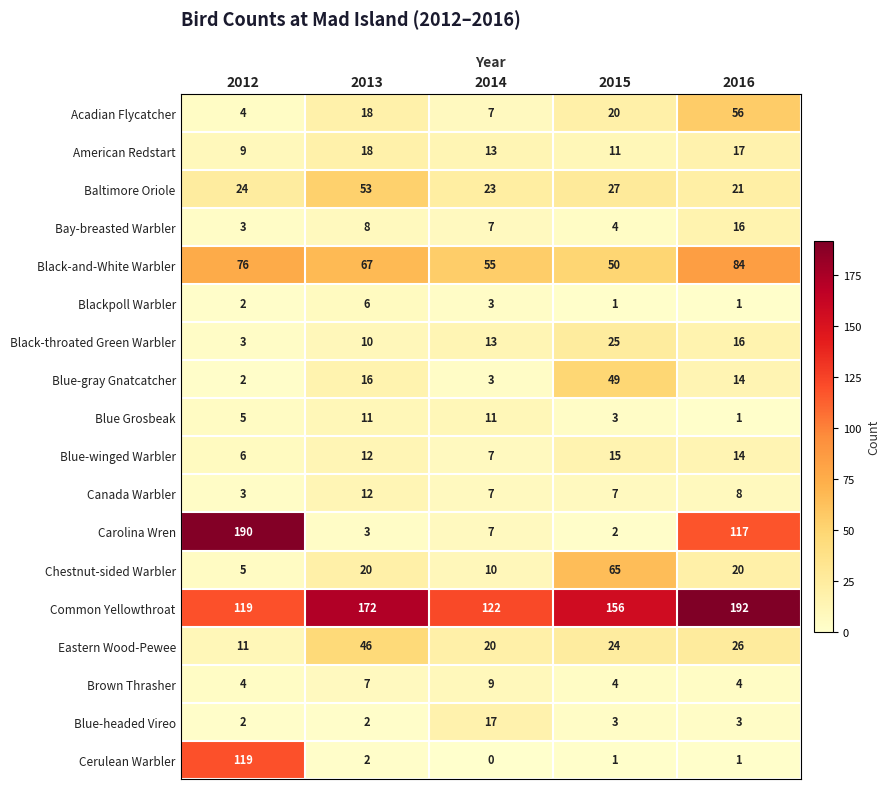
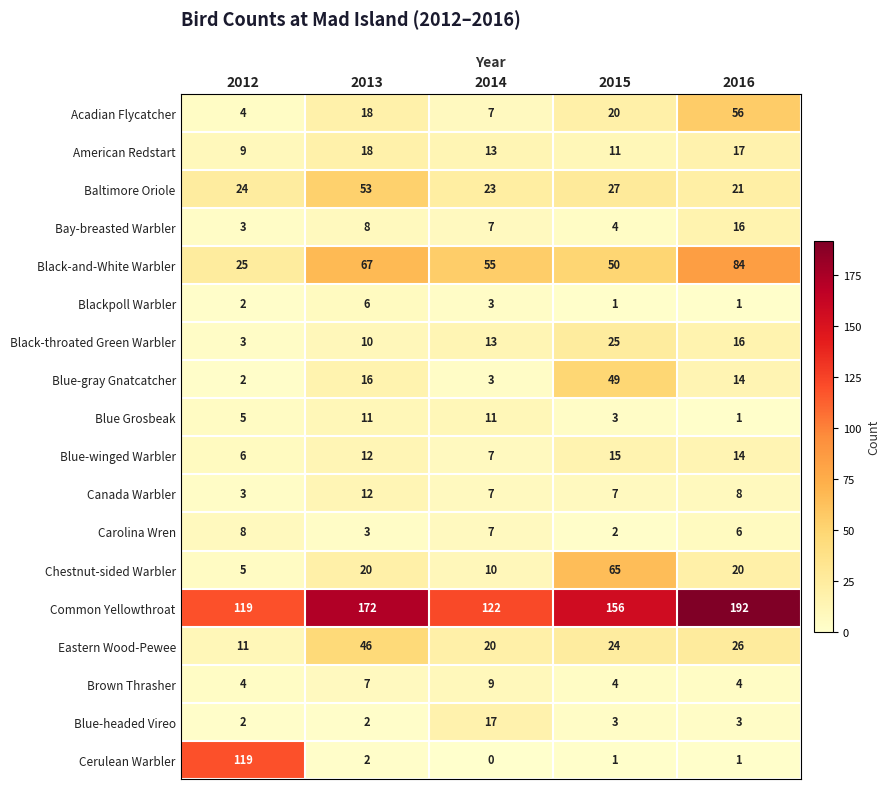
  {
    "Acadian Flycatcher": {
      "2012": 4,
      "2013": 18,
      "2014": 7,
      "2015": 20,
      "2016": 56
    },
    "American Redstart": {
      "2012": 9,
      "2013": 18,
      "2014": 13,
      "2015": 11,
      "2016": 17
    },
    "Baltimore Oriole": {
      "2012": 24,
      "2013": 53,
      "2014": 23,
      "2015": 27,
      "2016": 21
    },
    "Bay-breasted Warbler": {
      "2012": 3,
      "2013": 8,
      "2014": 7,
      "2015": 4,
      "2016": 16
    },
    "Black-and-White Warbler": {
-     "2012": 76,
+     "2012": 25,
      "2013": 67,
      "2014": 55,
      "2015": 50,
      "2016": 84
    },
    "Blackpoll Warbler": {
      "2012": 2,
      "2013": 6,
      "2014": 3,
      "2015": 1,
      "2016": 1
    },
    "Black-throated Green Warbler": {
      "2012": 3,
      "2013": 10,
      "2014": 13,
      "2015": 25,
      "2016": 16
    },
    "Blue-gray Gnatcatcher": {
      "2012": 2,
      "2013": 16,
      "2014": 3,
      "2015": 49,
      "2016": 14
    },
    "Blue Grosbeak": {
      "2012": 5,
      "2013": 11,
      "2014": 11,
      "2015": 3,
      "2016": 1
    },
    "Blue-winged Warbler": {
      "2012": 6,
      "2013": 12,
      "2014": 7,
      "2015": 15,
      "2016": 14
    },
    "Canada Warbler": {
      "2012": 3,
      "2013": 12,
      "2014": 7,
      "2015": 7,
      "2016": 8
    },
    "Carolina Wren": {
-     "2012": 190,
+     "2012": 8,
      "2013": 3,
      "2014": 7,
      "2015": 2,
-     "2016": 117
+     "2016": 6
    },
    "Chestnut-sided Warbler": {
      "2012": 5,
      "2013": 20,
      "2014": 10,
      "2015": 65,
      "2016": 20
    },
    "Common Yellowthroat": {
      "2012": 119,
      "2013": 172,
      "2014": 122,
      "2015": 156,
      "2016": 192
    },
    "Eastern Wood-Pewee": {
      "2012": 11,
      "2013": 46,
      "2014": 20,
      "2015": 24,
      "2016": 26
    },
    "Brown Thrasher": {
      "2012": 4,
      "2013": 7,
      "2014": 9,
      "2015": 4,
      "2016": 4
    },
    "Blue-headed Vireo": {
      "2012": 2,
      "2013": 2,
      "2014": 17,
      "2015": 3,
      "2016": 3
    },
    "Cerulean Warbler": {
      "2012": 119,
      "2013": 2,
      "2014": 0,
      "2015": 1,
      "2016": 1
    }
  }
